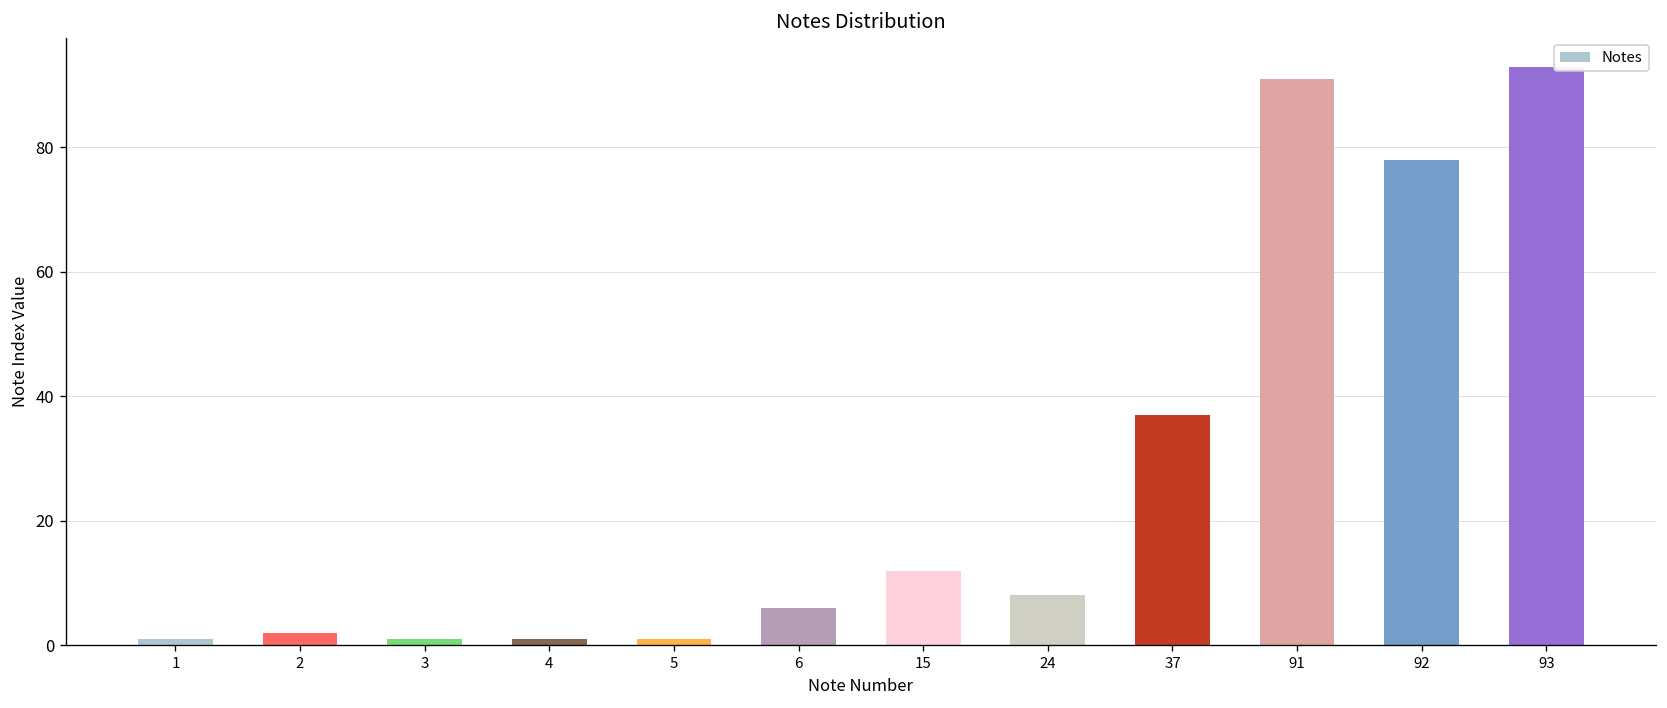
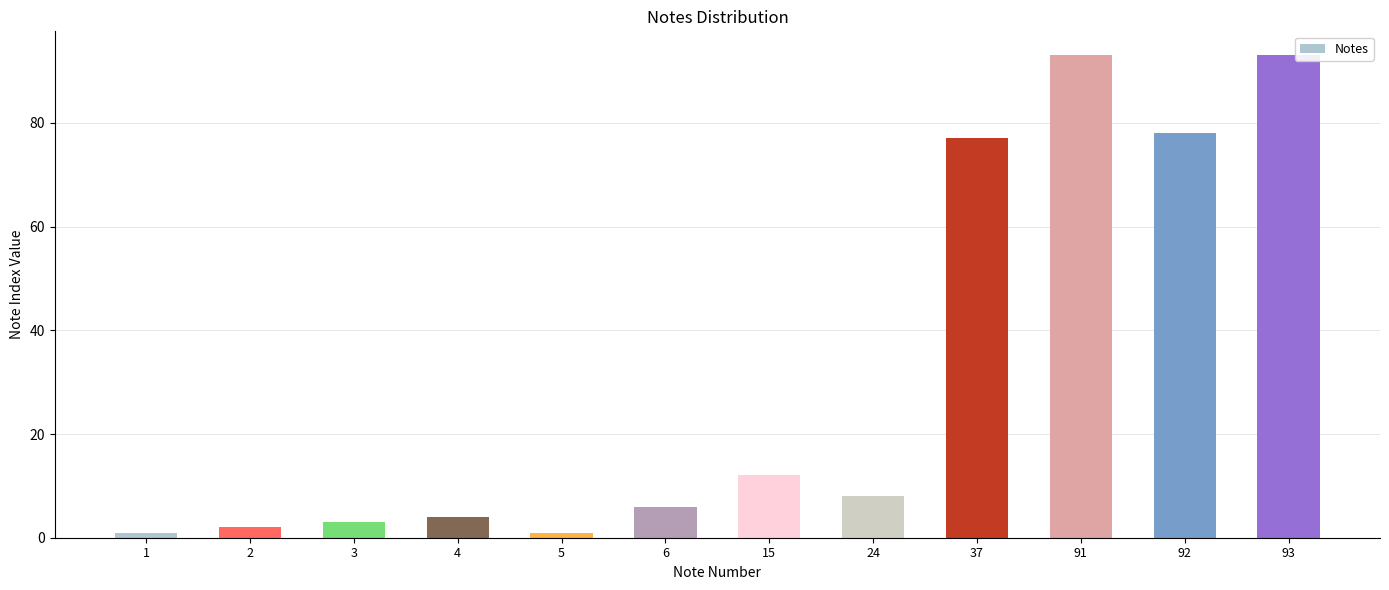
  {
    "1": 1,
    "2": 2,
-   "3": 1,
-   "4": 1,
+   "3": 3,
+   "4": 4,
    "5": 1,
    "6": 6,
    "15": 12,
    "24": 8,
-   "37": 37,
-   "91": 91,
+   "37": 77,
+   "91": 93,
    "92": 78,
    "93": 93
  }
